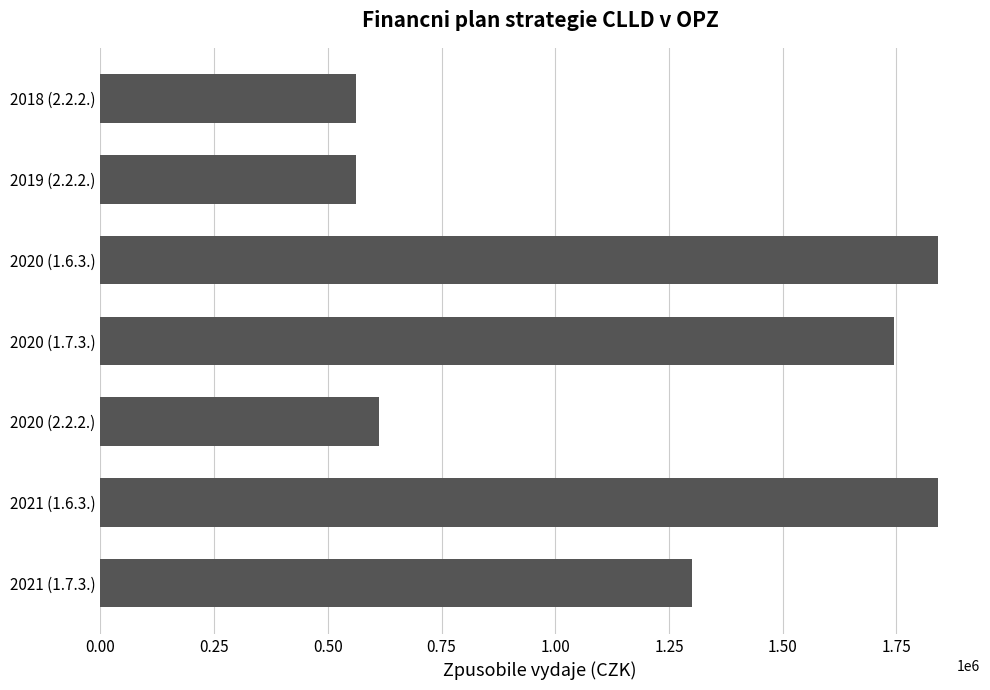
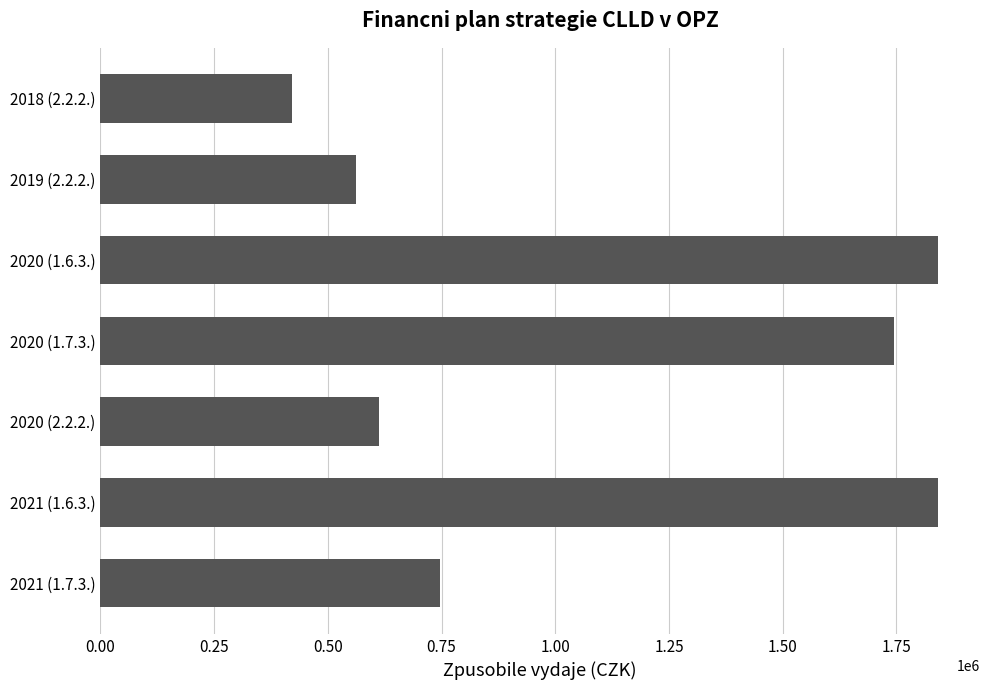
  {
-   "2018 (2.2.2.)": 560000,
+   "2018 (2.2.2.)": 420000,
    "2019 (2.2.2.)": 560000,
    "2020 (1.6.3.)": 1840000,
    "2020 (1.7.3.)": 1740000,
    "2020 (2.2.2.)": 610000,
    "2021 (1.6.3.)": 1840000,
-   "2021 (1.7.3.)": 1300000
+   "2021 (1.7.3.)": 750000
  }
